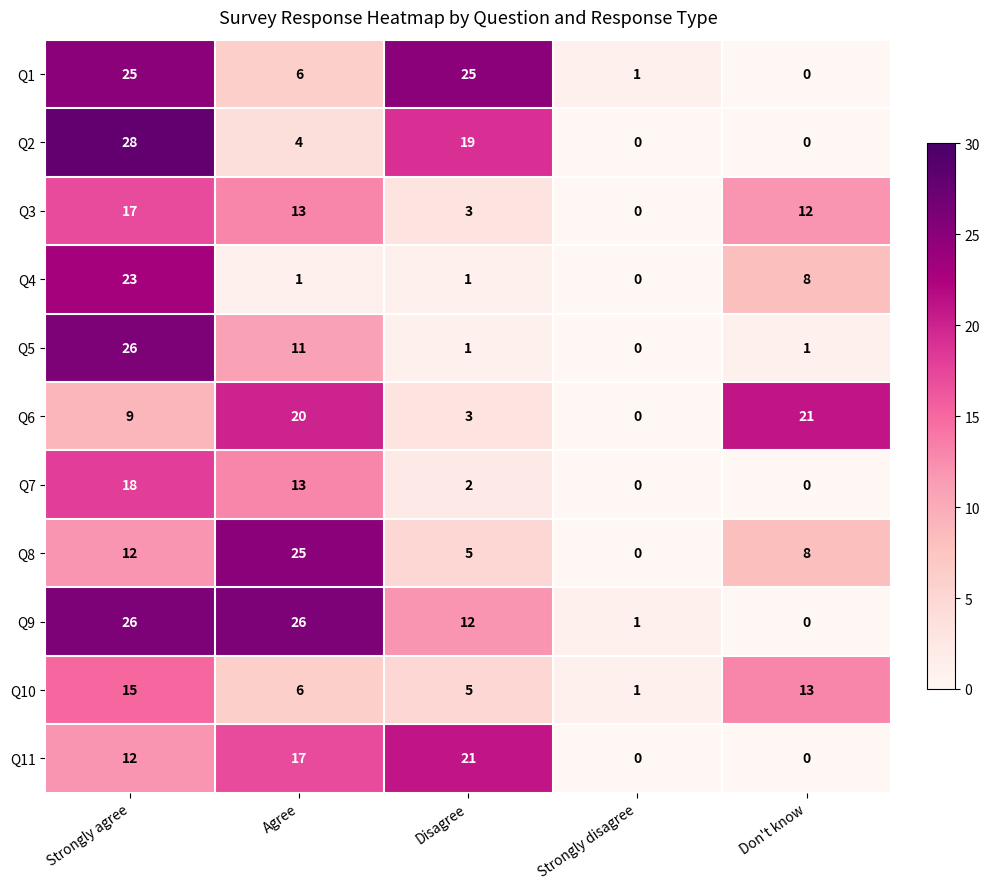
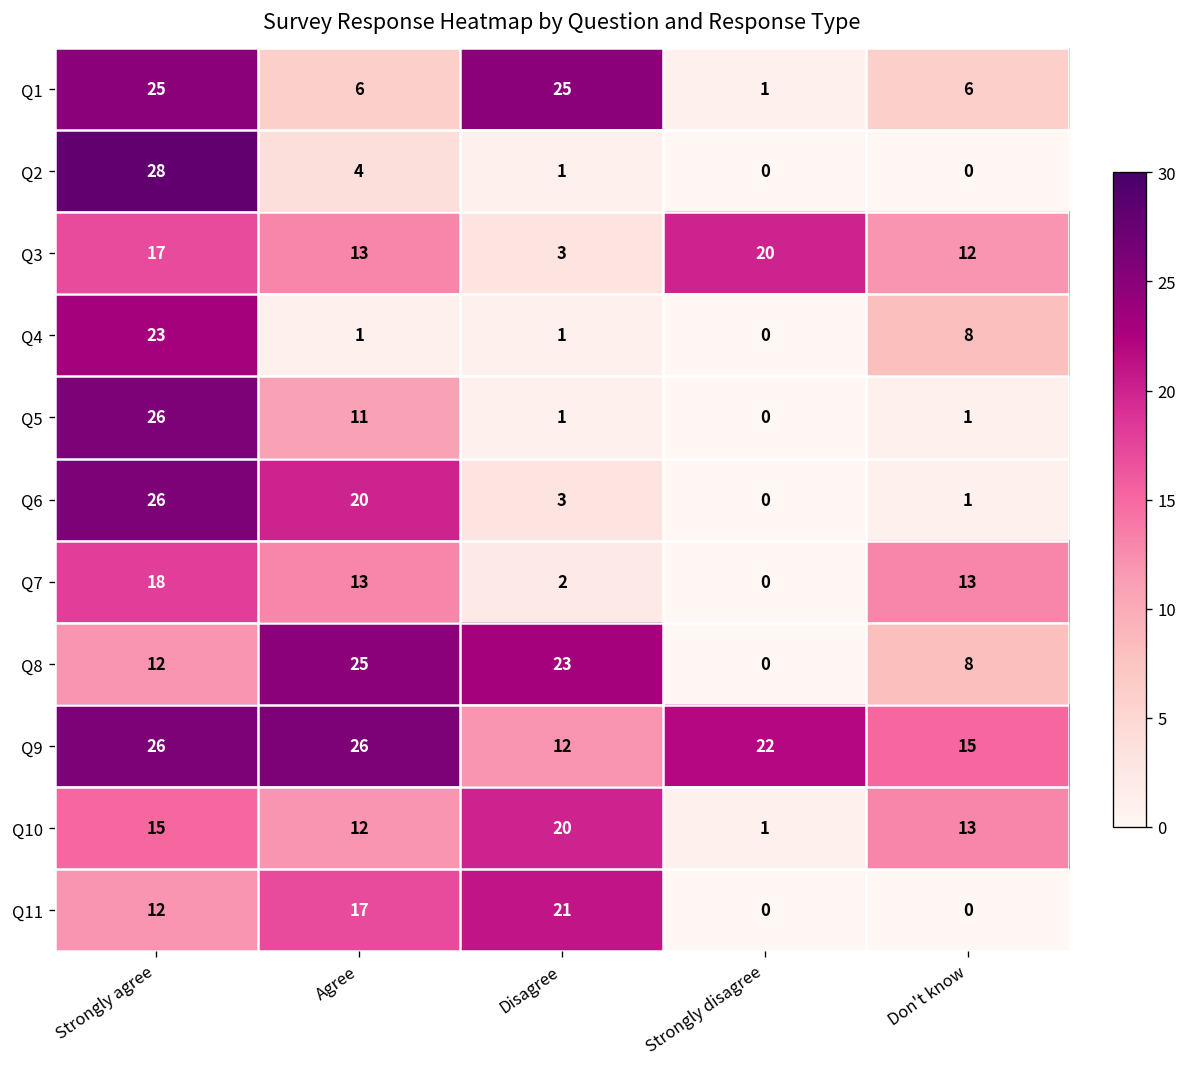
  {
    "Q1": {
      "Strongly agree": 25,
      "Agree": 6,
      "Disagree": 25,
      "Strongly disagree": 1,
-     "Don't know": 0
+     "Don't know": 6
    },
    "Q2": {
      "Strongly agree": 28,
      "Agree": 4,
-     "Disagree": 19,
+     "Disagree": 1,
      "Strongly disagree": 0,
      "Don't know": 0
    },
    "Q3": {
      "Strongly agree": 17,
      "Agree": 13,
      "Disagree": 3,
-     "Strongly disagree": 0,
+     "Strongly disagree": 20,
      "Don't know": 12
    },
    "Q4": {
      "Strongly agree": 23,
      "Agree": 1,
      "Disagree": 1,
      "Strongly disagree": 0,
      "Don't know": 8
    },
    "Q5": {
      "Strongly agree": 26,
      "Agree": 11,
      "Disagree": 1,
      "Strongly disagree": 0,
      "Don't know": 1
    },
    "Q6": {
-     "Strongly agree": 9,
+     "Strongly agree": 26,
      "Agree": 20,
      "Disagree": 3,
      "Strongly disagree": 0,
-     "Don't know": 21
+     "Don't know": 1
    },
    "Q7": {
      "Strongly agree": 18,
      "Agree": 13,
      "Disagree": 2,
      "Strongly disagree": 0,
-     "Don't know": 0
+     "Don't know": 13
    },
    "Q8": {
      "Strongly agree": 12,
      "Agree": 25,
-     "Disagree": 5,
+     "Disagree": 23,
      "Strongly disagree": 0,
      "Don't know": 8
    },
    "Q9": {
      "Strongly agree": 26,
      "Agree": 26,
      "Disagree": 12,
-     "Strongly disagree": 1,
-     "Don't know": 0
+     "Strongly disagree": 22,
+     "Don't know": 15
    },
    "Q10": {
      "Strongly agree": 15,
-     "Agree": 6,
-     "Disagree": 5,
+     "Agree": 12,
+     "Disagree": 20,
      "Strongly disagree": 1,
      "Don't know": 13
    },
    "Q11": {
      "Strongly agree": 12,
      "Agree": 17,
      "Disagree": 21,
      "Strongly disagree": 0,
      "Don't know": 0
    }
  }
